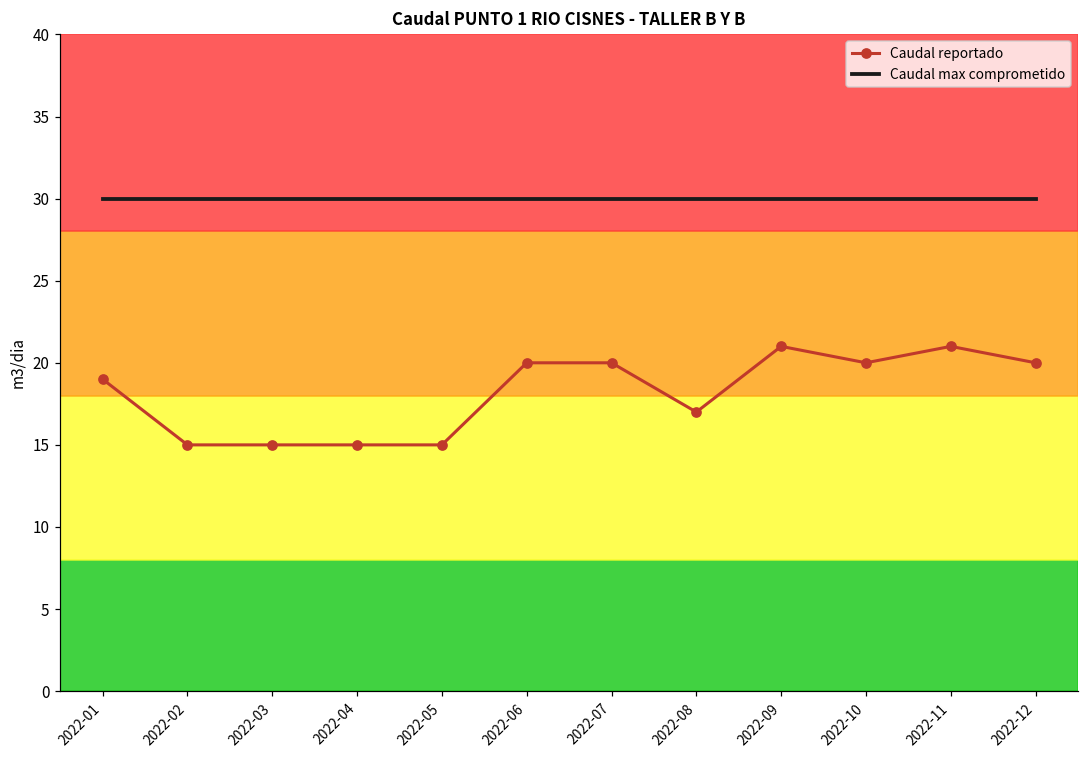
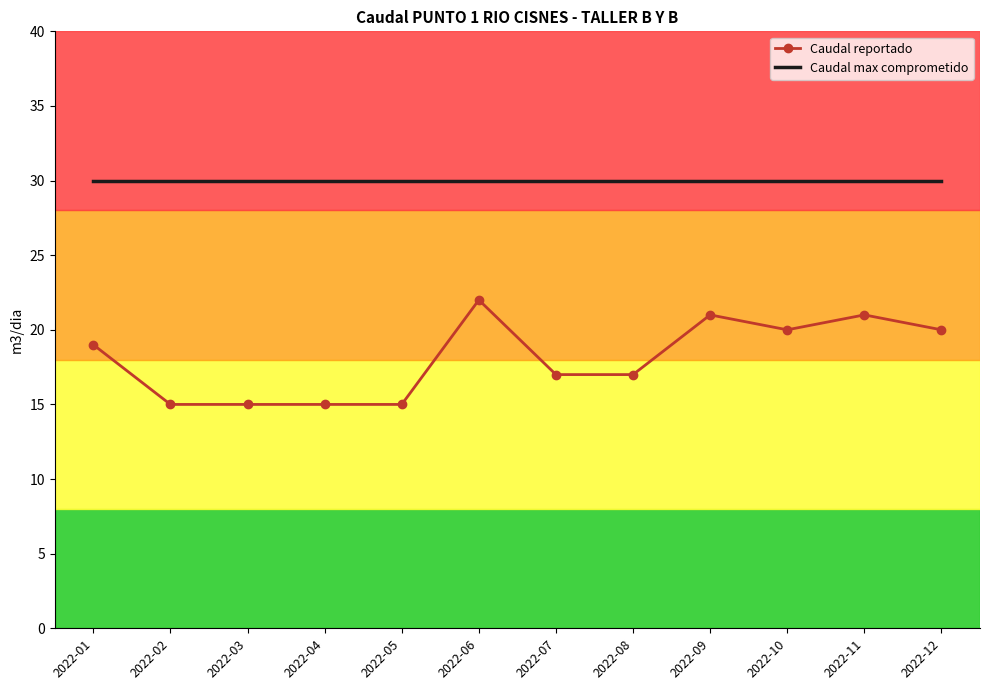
  {
    "Caudal reportado": {
      "2022-01": 19,
      "2022-02": 15,
      "2022-03": 15,
      "2022-04": 15,
      "2022-05": 15,
-     "2022-06": 20,
-     "2022-07": 20,
+     "2022-06": 22,
+     "2022-07": 17,
      "2022-08": 17,
      "2022-09": 21,
      "2022-10": 20,
      "2022-11": 21,
      "2022-12": 20
    },
    "Caudal max comprometido": {
      "2022-01": 30,
      "2022-02": 30,
      "2022-03": 30,
      "2022-04": 30,
      "2022-05": 30,
      "2022-06": 30,
      "2022-07": 30,
      "2022-08": 30,
      "2022-09": 30,
      "2022-10": 30,
      "2022-11": 30,
      "2022-12": 30
    }
  }
